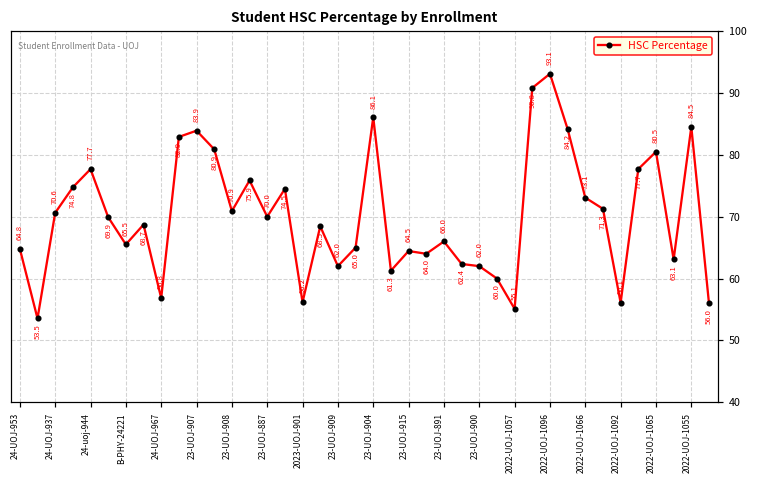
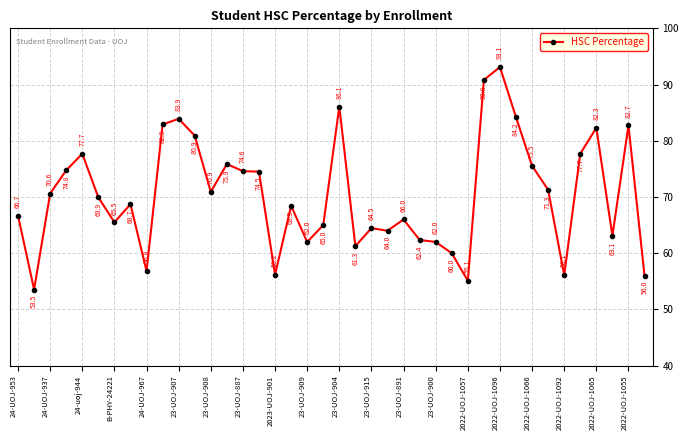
  {
-   "24-UOJ-953": 64.8,
+   "24-UOJ-953": 66.7,
    "24-UOJ-937": 70.6,
    "24-uoj-944": 77.7,
    "B-PHY-24221": 65.5,
    "24-UOJ-967": 56.8,
    "23-UOJ-907": 83.9,
    "23-UOJ-908": 70.9,
-   "23-UOJ-887": 70.0,
+   "23-UOJ-887": 74.6,
    "2023-UOJ-901": 56.2,
    "23-UOJ-909": 62.0,
    "23-UOJ-904": 86.1,
    "23-UOJ-915": 64.5,
    "23-UOJ-891": 66.0,
    "23-UOJ-900": 62.0,
    "2022-UOJ-1057": 55.1,
    "2022-UOJ-1096": 93.1,
-   "2022-UOJ-1066": 73.1,
+   "2022-UOJ-1066": 75.5,
    "2022-UOJ-1092": 56.1,
-   "2022-UOJ-1065": 80.5,
-   "2022-UOJ-1055": 84.5
+   "2022-UOJ-1065": 82.3,
+   "2022-UOJ-1055": 82.7
  }
